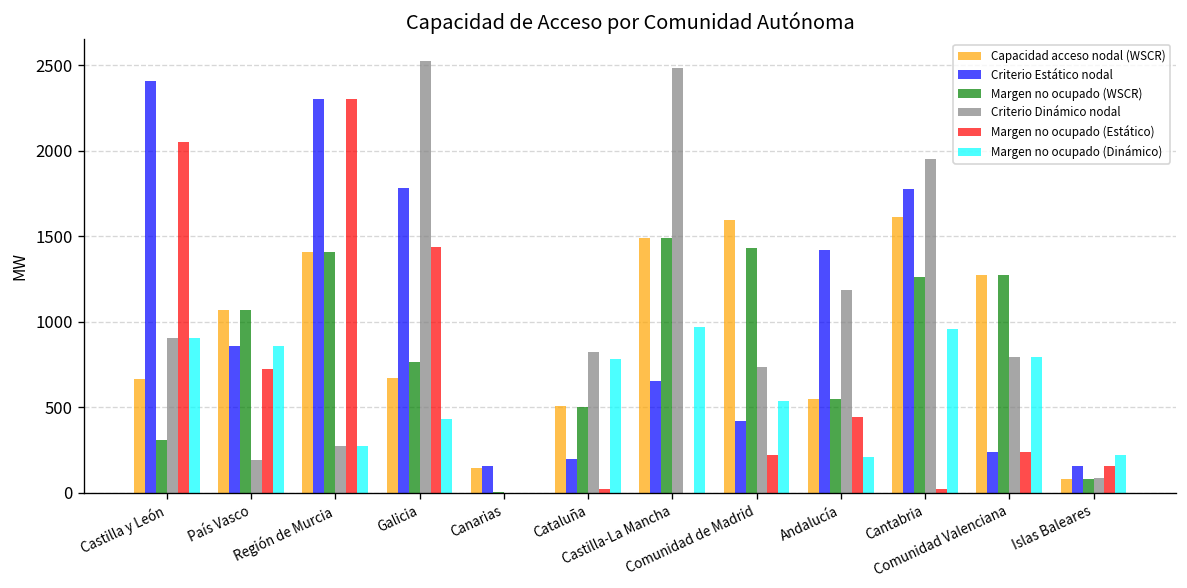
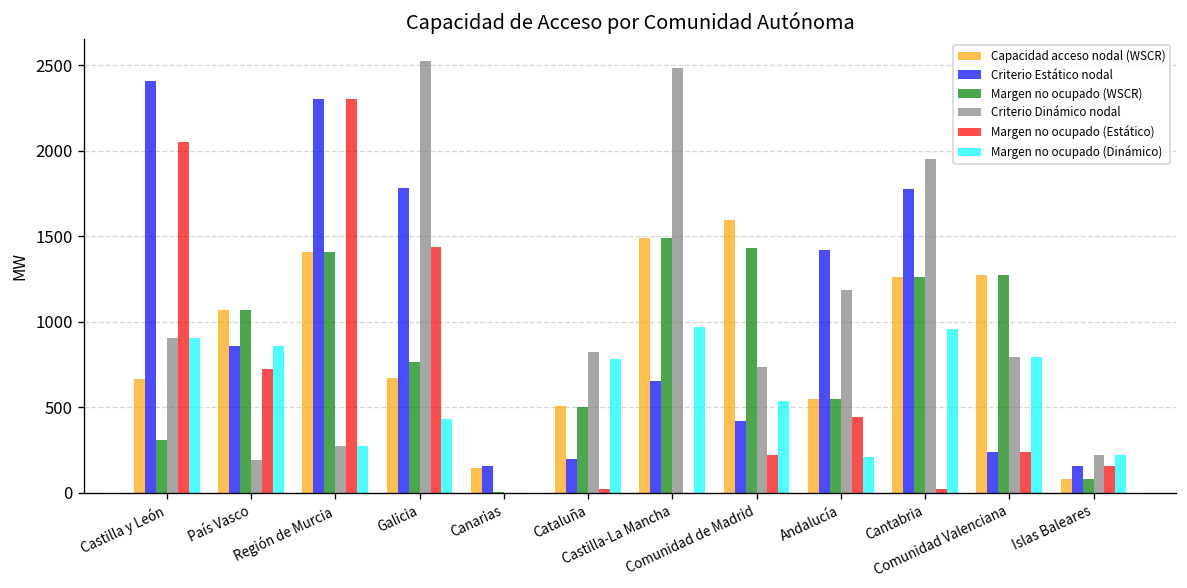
  {
    "Capacidad acceso nodal (WSCR)": {
      "Castilla y León": 660,
      "País Vasco": 1070,
      "Región de Murcia": 1410,
      "Galicia": 670,
      "Canarias": 140,
      "Cataluña": 510,
      "Castilla-La Mancha": 1490,
      "Comunidad de Madrid": 1600,
      "Andalucía": 550,
-     "Cantabria": 1610,
+     "Cantabria": 1260,
      "Comunidad Valenciana": 1270,
      "Islas Baleares": 80
    },
    "Criterio Estático nodal": {
      "Castilla y León": 2410,
      "País Vasco": 860,
      "Región de Murcia": 2300,
      "Galicia": 1780,
      "Canarias": 160,
      "Cataluña": 190,
      "Castilla-La Mancha": 650,
      "Comunidad de Madrid": 420,
      "Andalucía": 1420,
      "Cantabria": 1780,
      "Comunidad Valenciana": 240,
      "Islas Baleares": 160
    },
    "Margen no ocupado (WSCR)": {
      "Castilla y León": 310,
      "País Vasco": 1070,
      "Región de Murcia": 1410,
      "Galicia": 760,
      "Cataluña": 500,
      "Castilla-La Mancha": 1490,
      "Comunidad de Madrid": 1430,
      "Andalucía": 550,
      "Cantabria": 1260,
      "Comunidad Valenciana": 1270,
      "Islas Baleares": 80
    },
    "Criterio Dinámico nodal": {
      "Castilla y León": 910,
      "País Vasco": 190,
      "Región de Murcia": 270,
      "Galicia": 2530,
      "Canarias": 0,
      "Cataluña": 820,
      "Castilla-La Mancha": 2490,
      "Comunidad de Madrid": 740,
      "Andalucía": 1190,
      "Cantabria": 1950,
      "Comunidad Valenciana": 800,
-     "Islas Baleares": 80
+     "Islas Baleares": 220
    },
    "Margen no ocupado (Estático)": {
      "Castilla y León": 2050,
      "País Vasco": 720,
      "Región de Murcia": 2300,
      "Galicia": 1430,
      "Canarias": 0,
      "Cataluña": 20,
      "Castilla-La Mancha": 0,
      "Comunidad de Madrid": 220,
      "Andalucía": 440,
      "Cantabria": 20,
      "Comunidad Valenciana": 230,
      "Islas Baleares": 160
    },
    "Margen no ocupado (Dinámico)": {
      "Castilla y León": 910,
      "País Vasco": 860,
      "Región de Murcia": 270,
      "Galicia": 430,
      "Canarias": 0,
      "Cataluña": 780,
      "Castilla-La Mancha": 970,
      "Comunidad de Madrid": 540,
      "Andalucía": 210,
      "Cantabria": 960,
      "Comunidad Valenciana": 790,
      "Islas Baleares": 220
    }
  }
